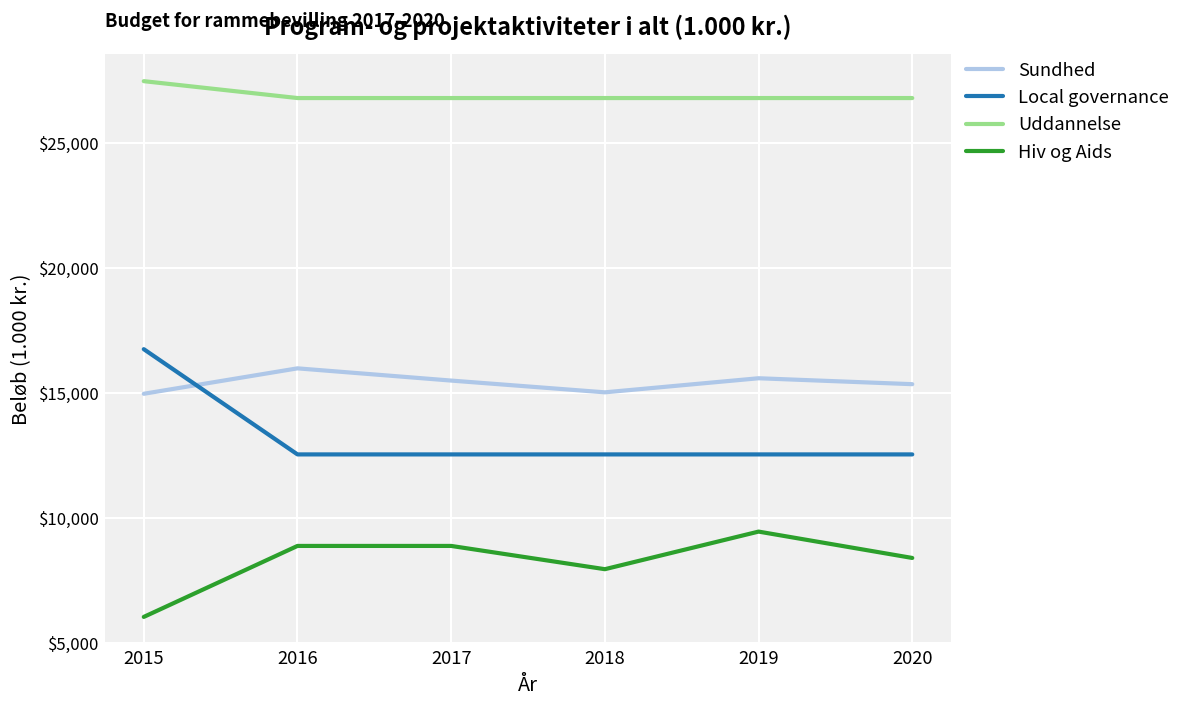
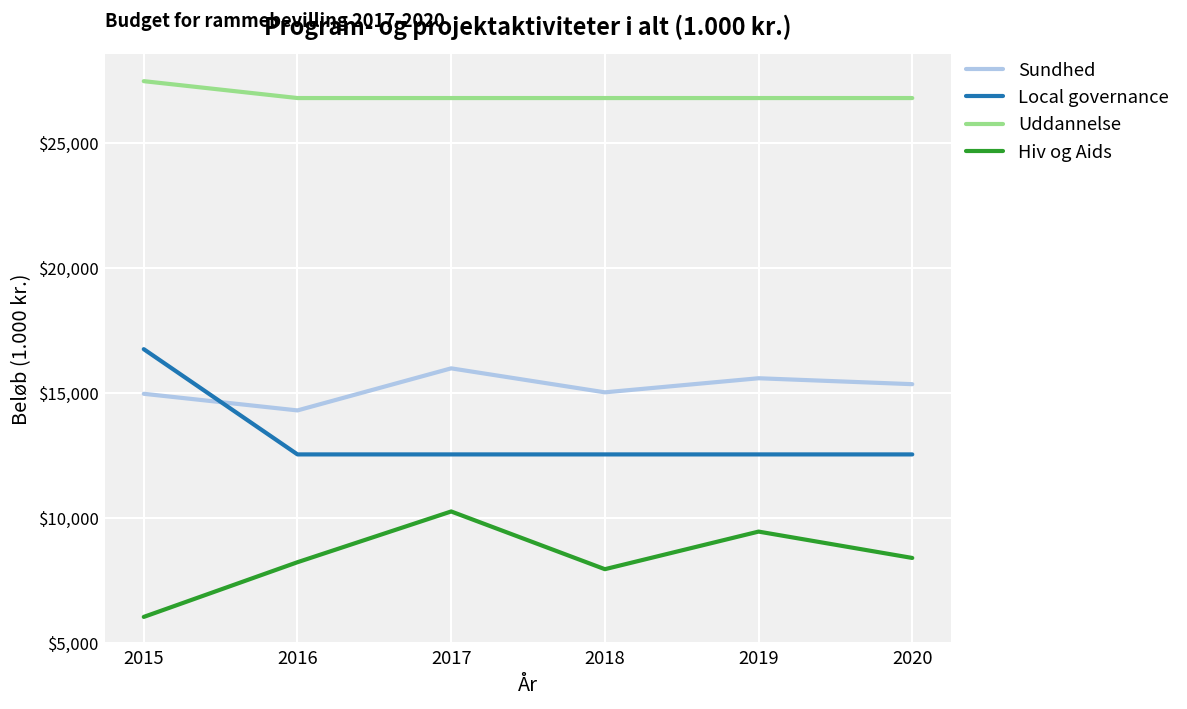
  {
    "Sundhed": {
      "2015": "$15,000",
-     "2016": "$16,000",
-     "2017": "$15,500",
+     "2016": "$14,300",
+     "2017": "$16,000",
      "2018": "$15,000",
      "2019": "$15,600",
      "2020": "$15,400"
    },
    "Local governance": {
      "2015": "$16,800",
      "2016": "$12,600",
      "2017": "$12,600",
      "2018": "$12,600",
      "2019": "$12,600",
      "2020": "$12,600"
    },
    "Uddannelse": {
      "2015": "$27,500",
      "2016": "$26,800",
      "2017": "$26,800",
      "2018": "$26,800",
      "2019": "$26,800",
      "2020": "$26,800"
    },
    "Hiv og Aids": {
      "2015": "$6,100",
-     "2016": "$8,900",
-     "2017": "$8,900",
+     "2016": "$8,200",
+     "2017": "$10,300",
      "2018": "$8,000",
      "2019": "$9,500",
      "2020": "$8,400"
    }
  }
